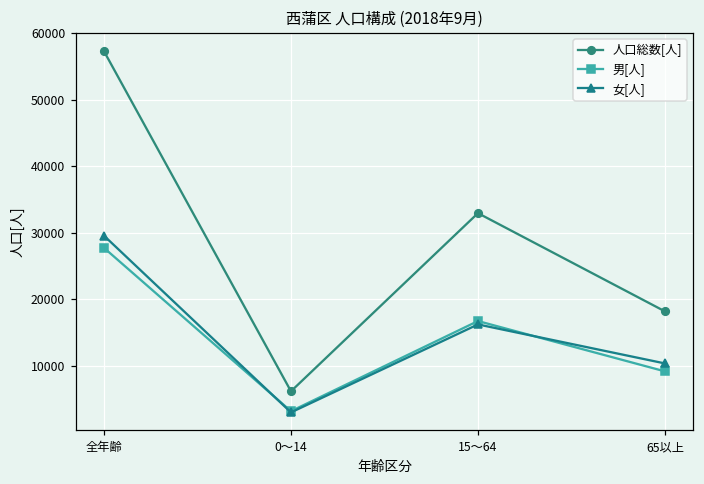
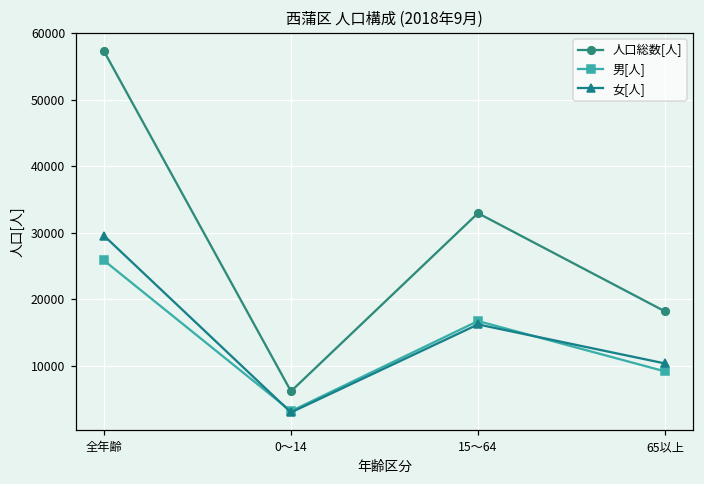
  {
    "男[人]": {
-     "全年齢": 28000,
+     "全年齢": 26000,
      "15～64": 17000,
      "65以上": 9000
    }
  }
